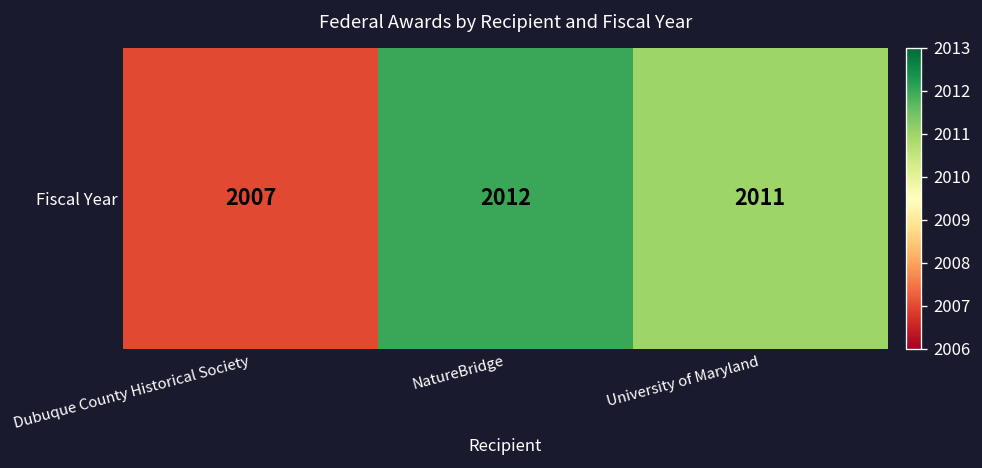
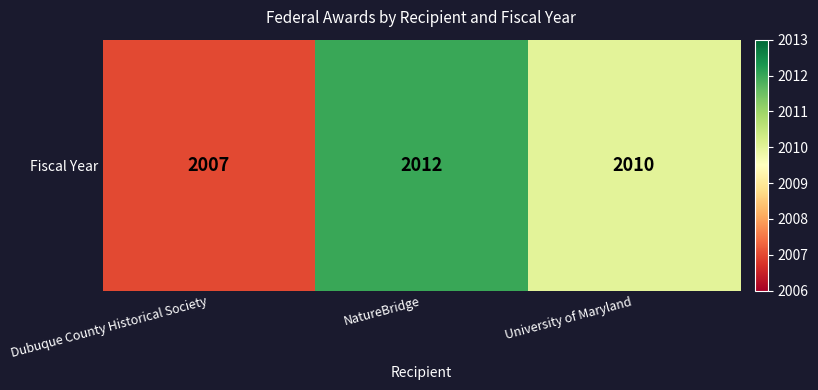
  {
    "Fiscal Year": {
      "Dubuque County Historical Society": 2007,
      "NatureBridge": 2012,
-     "University of Maryland": 2011
+     "University of Maryland": 2010
    }
  }
